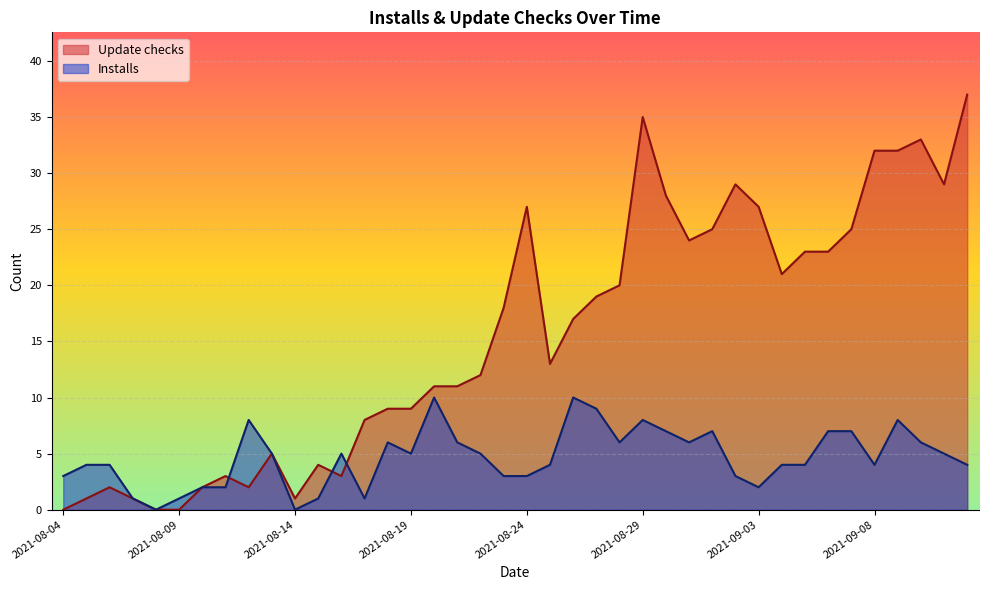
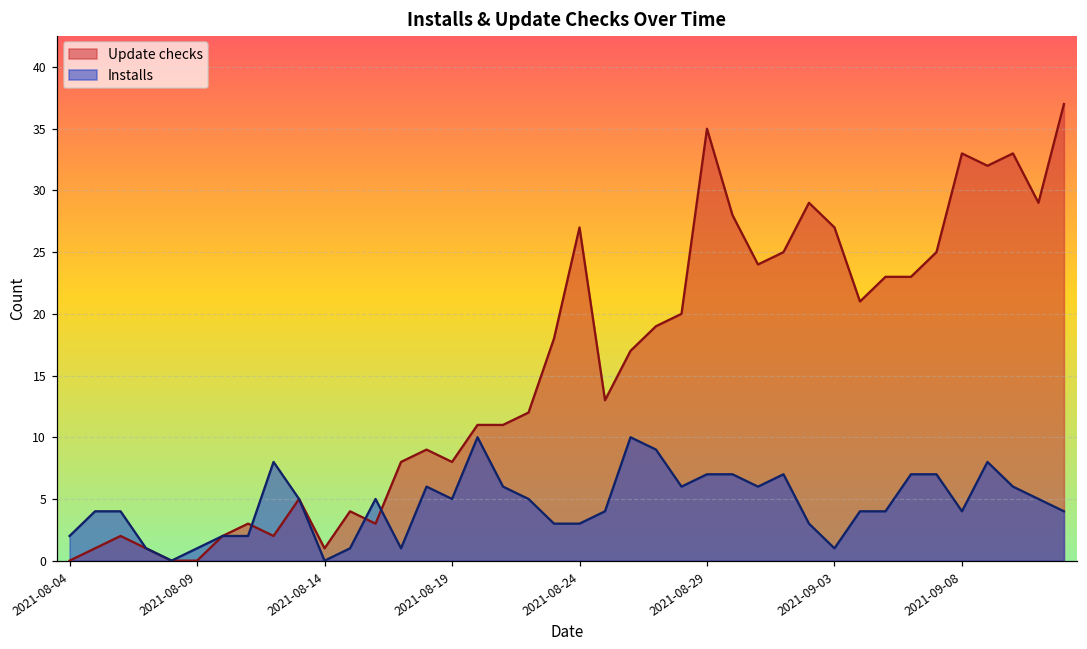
  {
    "Update checks": {
      "2021-08-04": 0,
      "2021-08-09": 0,
      "2021-08-14": 1,
-     "2021-08-19": 9,
+     "2021-08-19": 8,
      "2021-08-24": 27,
      "2021-08-29": 35,
      "2021-09-03": 27,
-     "2021-09-08": 32
+     "2021-09-08": 33
    },
    "Installs": {
-     "2021-08-04": 3,
+     "2021-08-04": 2,
      "2021-08-09": 1,
      "2021-08-14": 0,
      "2021-08-19": 5,
      "2021-08-24": 3,
-     "2021-08-29": 8,
-     "2021-09-03": 2,
+     "2021-08-29": 7,
+     "2021-09-03": 1,
      "2021-09-08": 4
    }
  }
